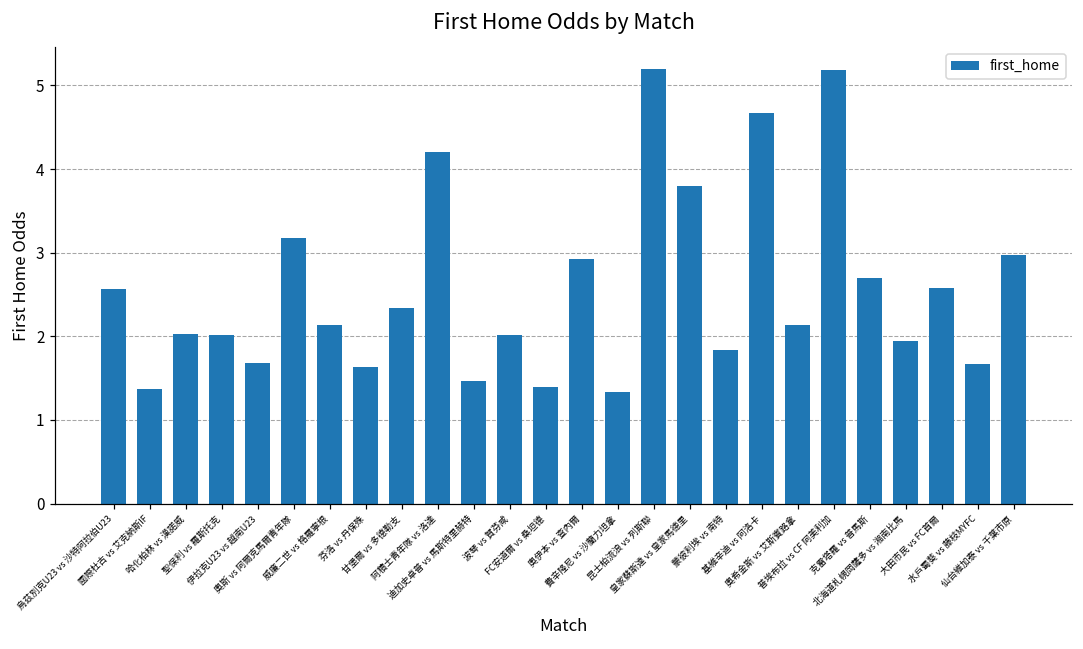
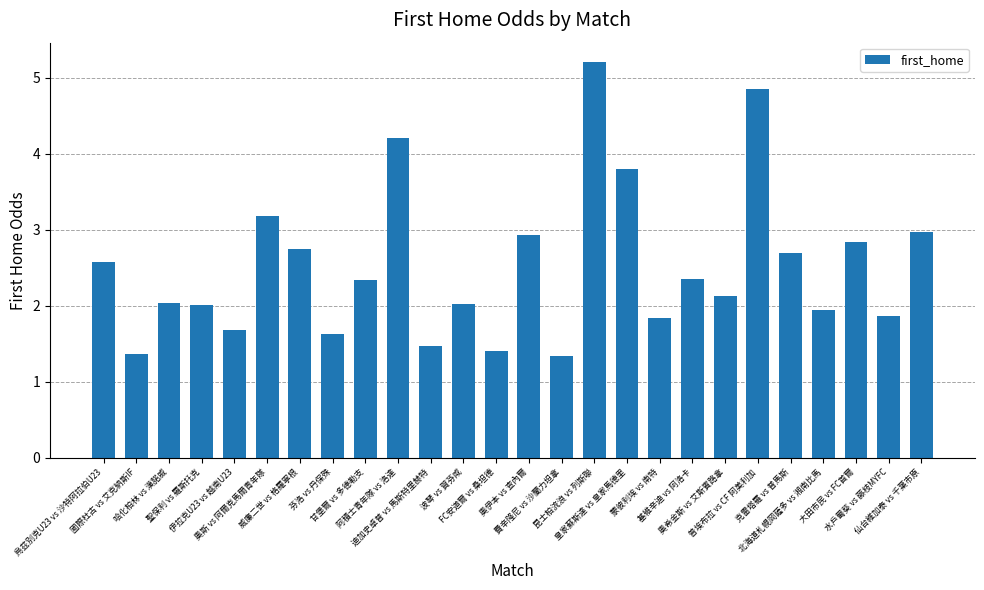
  {
    "烏茲別克U23 vs 沙特阿拉伯U23": 2.6,
    "國際杜古 vs 艾克納斯IF": 1.4,
    "哈化柏林 vs 漢諾威": 2.0,
    "聖保利 vs 羅斯托克": 2.0,
    "伊拉克U23 vs 越南U23": 1.7,
    "奧斯 vs 阿爾克馬爾青年隊": 3.2,
-   "威廉二世 vs 格羅寧根": 2.1,
+   "威廉二世 vs 格羅寧根": 2.8,
    "芬洛 vs 丹保殊": 1.6,
    "甘堡爾 vs 多德勒支": 2.3,
    "阿積士青年隊 vs 洛達": 4.2,
    "迪加史卓普 vs 馬斯特里赫特": 1.5,
    "波琴 vs 賀芬咸": 2.0,
    "FC安道爾 vs 桑坦德": 1.4,
    "奧伊本 vs 查內爾": 2.9,
    "費辛隆尼 vs 沙蘭力坦拿": 1.3,
    "昆士柏流浪 vs 列斯聯": 5.2,
    "皇家蘇斯達 vs 皇家馬德里": 3.8,
    "蒙彼利埃 vs 南特": 1.8,
-   "基維辛迪 vs 阿洛卡": 4.7,
+   "基維辛迪 vs 阿洛卡": 2.4,
    "奧希金斯 vs 艾斯賓路拿": 2.1,
-   "普埃布拉 vs CF 阿美利加": 5.2,
+   "普埃布拉 vs CF 阿美利加": 4.9,
    "克雷塔羅 vs 普馬斯": 2.7,
    "北海道札幌岡薩多 vs 湘南比馬": 2.0,
-   "大田市民 vs FC首爾": 2.6,
-   "水戶蜀葵 vs 藤枝MYFC": 1.7,
+   "大田市民 vs FC首爾": 2.8,
+   "水戶蜀葵 vs 藤枝MYFC": 1.9,
    "仙台維加泰 vs 千葉市原": 3.0
  }
